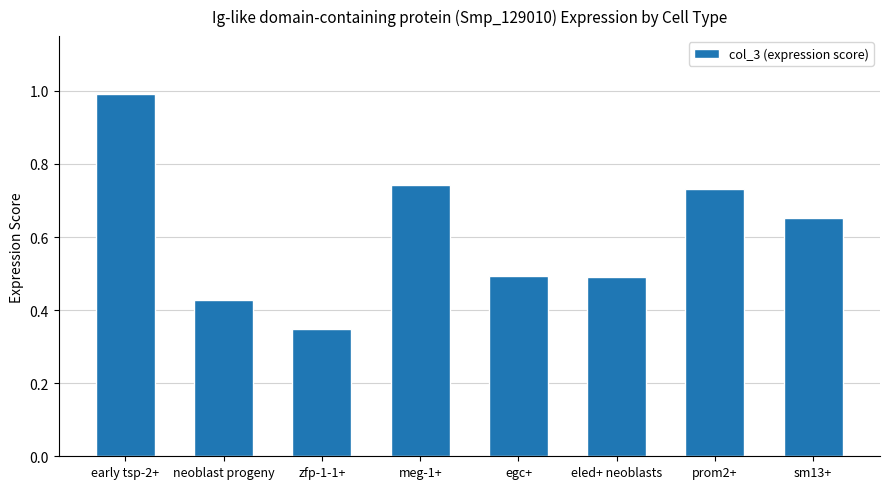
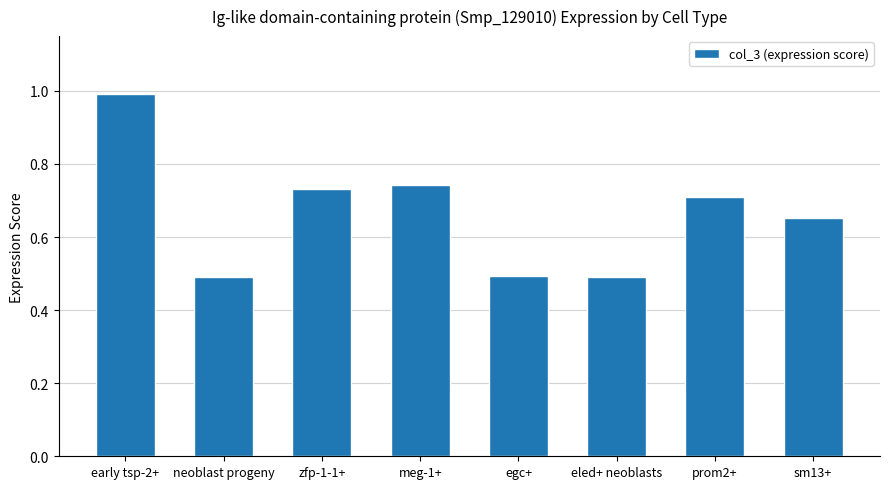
  {
    "early tsp-2+": 0.99,
-   "neoblast progeny": 0.43,
-   "zfp-1-1+": 0.35,
+   "neoblast progeny": 0.49,
+   "zfp-1-1+": 0.73,
    "meg-1+": 0.74,
    "egc+": 0.49,
    "eled+ neoblasts": 0.49,
-   "prom2+": 0.73,
+   "prom2+": 0.71,
    "sm13+": 0.65
  }
